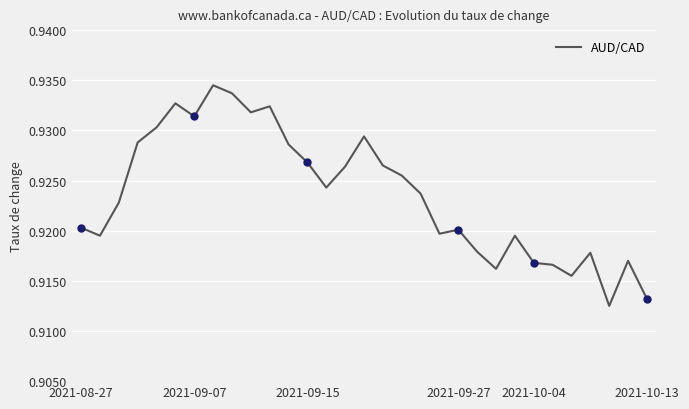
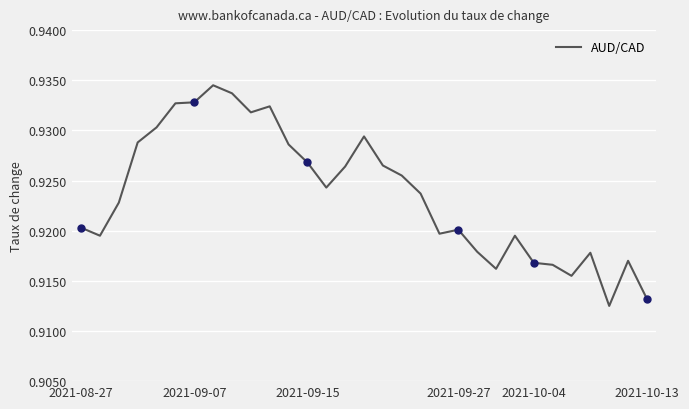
  {
    "AUD/CAD": {
-     "2021-09-07": 0.9314
+     "2021-09-07": 0.9328
    }
  }
